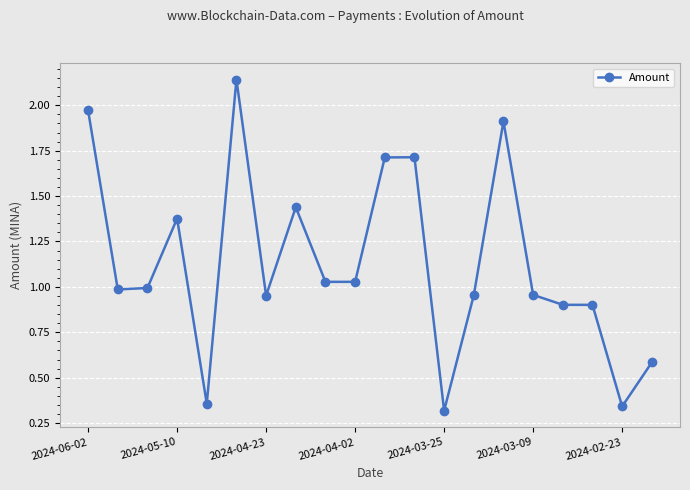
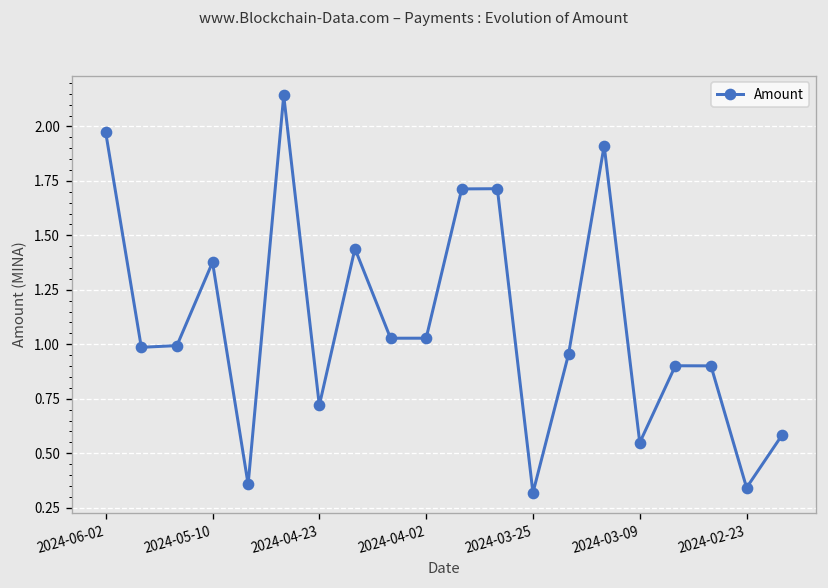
  {
    "2024-06-02": 1.97,
    "2024-05-10": 1.38,
-   "2024-04-23": 0.95,
+   "2024-04-23": 0.72,
    "2024-04-02": 1.03,
    "2024-03-25": 0.32,
-   "2024-03-09": 0.96,
+   "2024-03-09": 0.55,
    "2024-02-23": 0.34
  }
